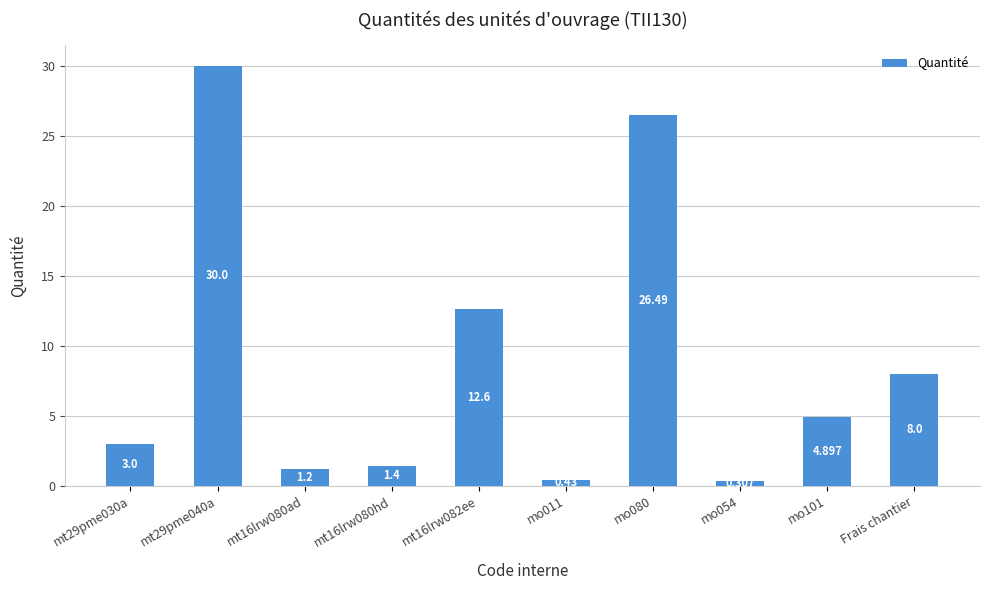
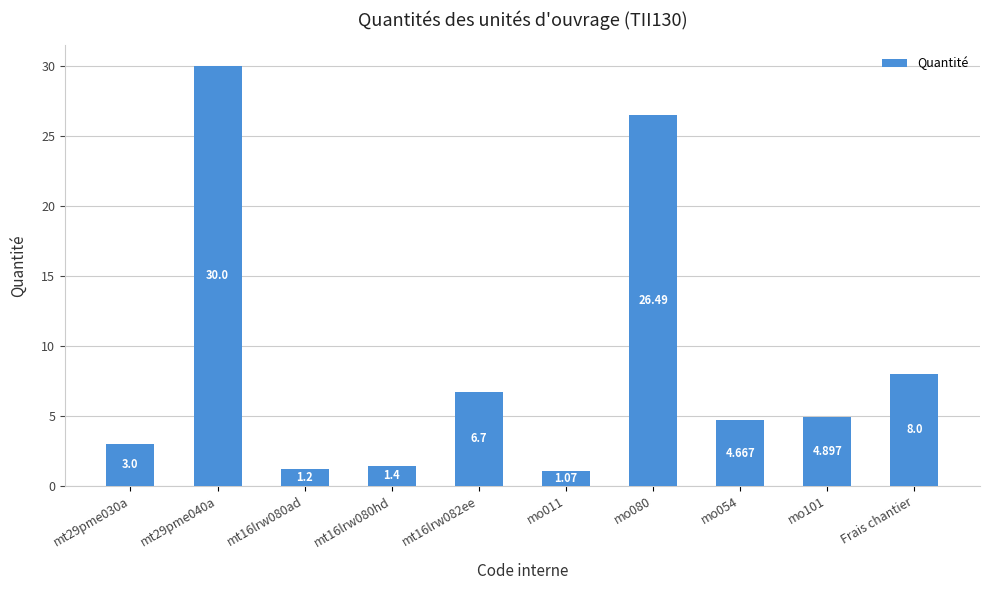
  {
    "mt29pme030a": 3.0,
    "mt29pme040a": 30.0,
    "mt16lrw080ad": 1.2,
    "mt16lrw080hd": 1.4,
-   "mt16lrw082ee": 12.6,
-   "mo011": 0.4,
+   "mt16lrw082ee": 6.7,
+   "mo011": 1.1,
    "mo080": 26.49,
-   "mo054": 0.3,
+   "mo054": 4.7,
    "mo101": 4.897,
    "Frais chantier": 8.0
  }
